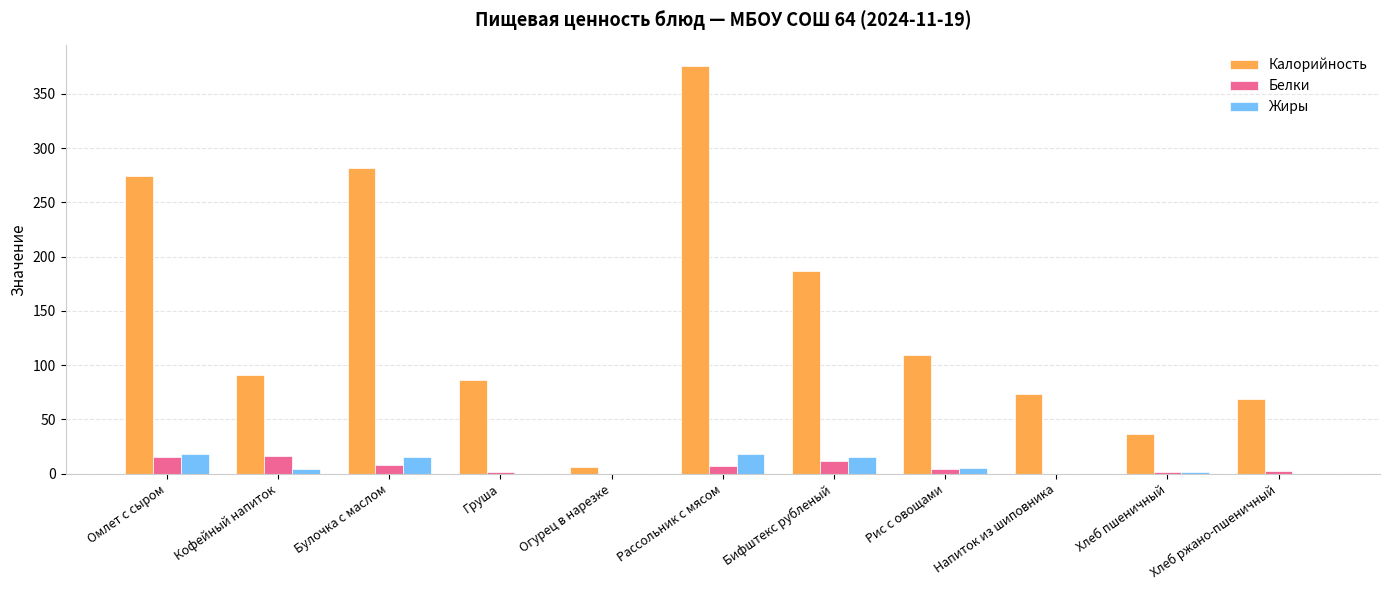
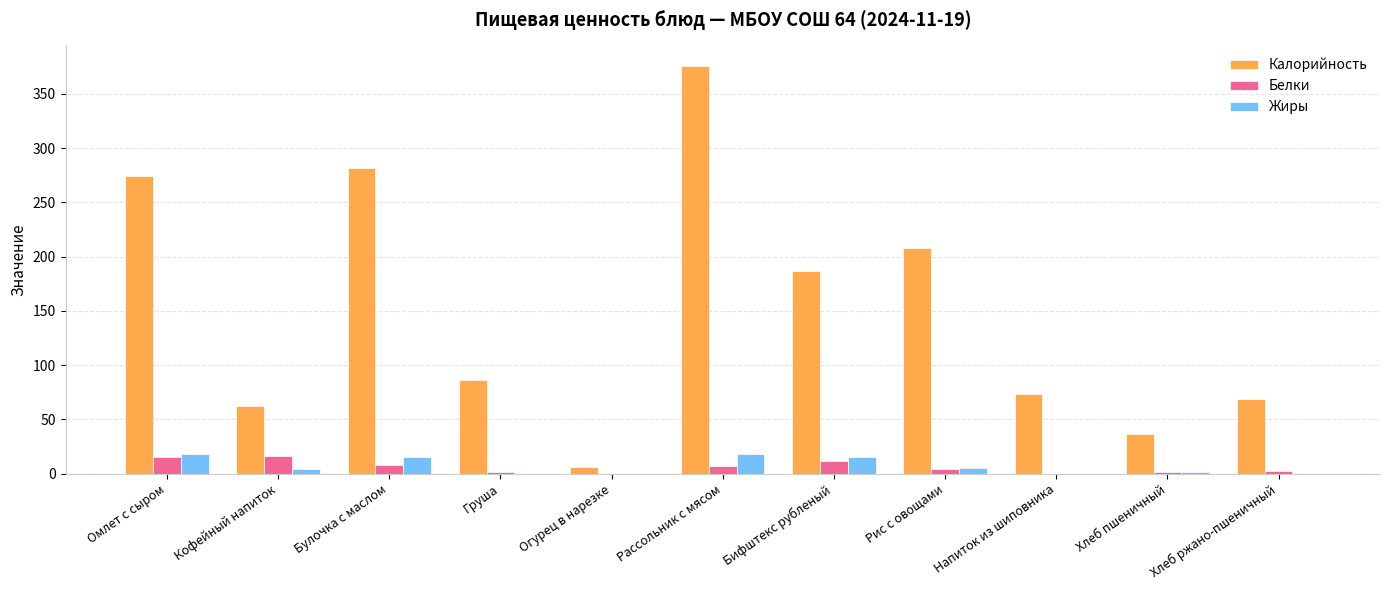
  {
    "Калорийность": {
      "Омлет с сыром": 274,
-     "Кофейный напиток": 91,
+     "Кофейный напиток": 62,
      "Булочка с маслом": 282,
      "Груша": 86,
      "Огурец в нарезке": 6,
      "Рассольник с мясом": 376,
      "Бифштекс рубленый": 187,
-     "Рис с овощами": 109,
+     "Рис с овощами": 208,
      "Напиток из шиповника": 73,
      "Хлеб пшеничный": 36,
      "Хлеб ржано-пшеничный": 69
    },
    "Белки": {
      "Омлет с сыром": 15,
      "Кофейный напиток": 16,
      "Булочка с маслом": 8,
      "Огурец в нарезке": 0,
      "Рассольник с мясом": 7,
      "Бифштекс рубленый": 12,
      "Рис с овощами": 4,
      "Напиток из шиповника": 0
    },
    "Жиры": {
      "Омлет с сыром": 18,
      "Кофейный напиток": 4,
      "Булочка с маслом": 15,
      "Груша": 0,
      "Огурец в нарезке": 0,
      "Рассольник с мясом": 18,
      "Бифштекс рубленый": 15,
      "Рис с овощами": 5,
      "Напиток из шиповника": 0,
      "Хлеб ржано-пшеничный": 0
    }
  }
